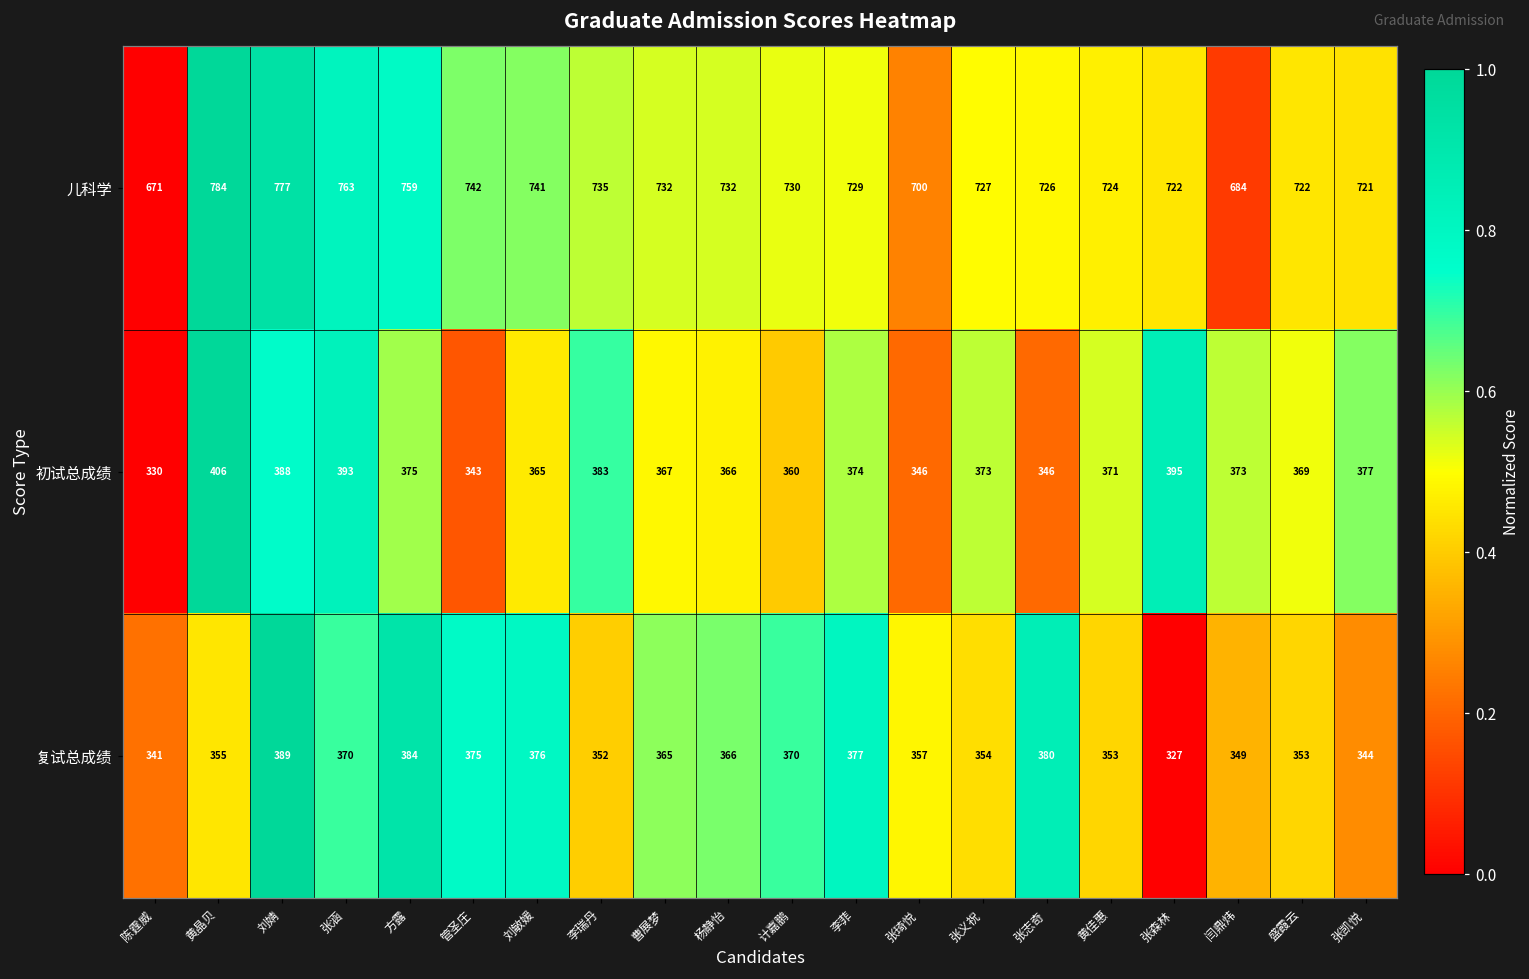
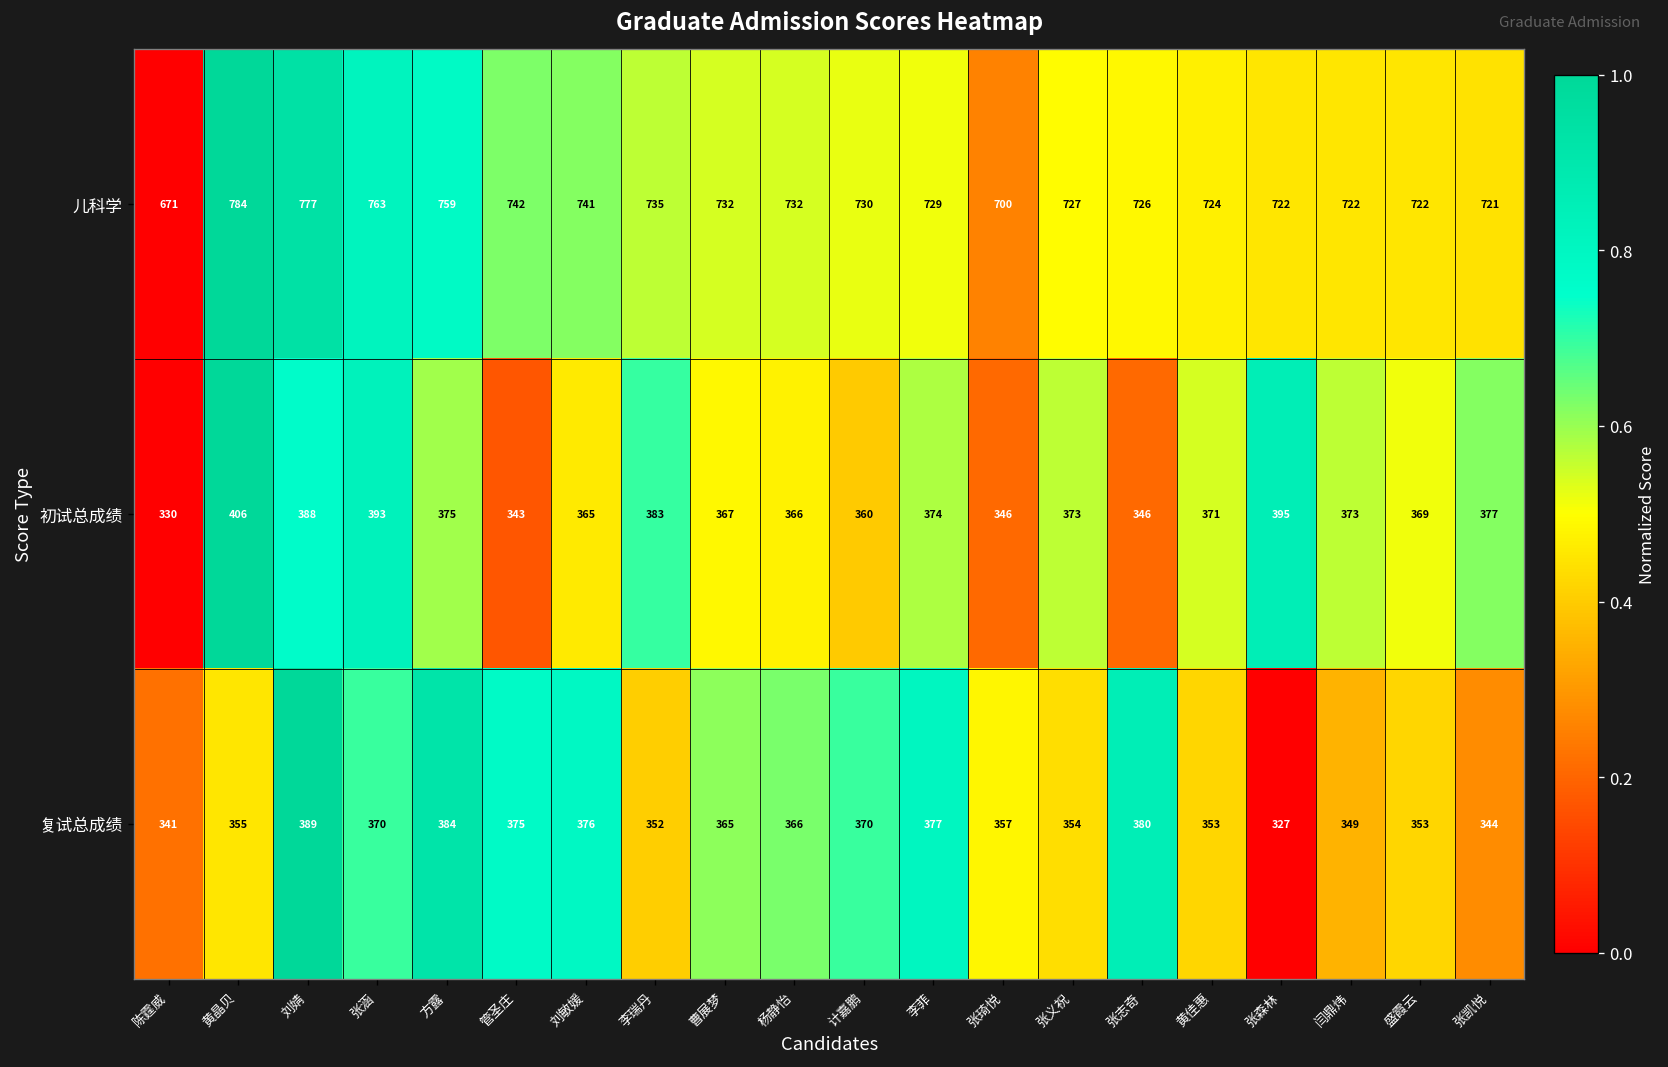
  {
    "儿科学": {
      "陈霆威": 671,
      "黄晶贝": 784,
      "刘婧": 777,
      "张涵": 763,
      "方露": 759,
      "管圣庄": 742,
      "刘敏媛": 741,
      "李瑞丹": 735,
      "曹展梦": 732,
      "杨静怡": 732,
      "计嘉鹏": 730,
      "李菲": 729,
      "张琦悦": 700,
      "张义祝": 727,
      "张志奇": 726,
      "黄佳惠": 724,
      "张森林": 722,
-     "闫鼎炜": 684,
+     "闫鼎炜": 722,
      "盛霞云": 722,
      "张凯悦": 721
    },
    "初试总成绩": {
      "陈霆威": 330,
      "黄晶贝": 406,
      "刘婧": 388,
      "张涵": 393,
      "方露": 375,
      "管圣庄": 343,
      "刘敏媛": 365,
      "李瑞丹": 383,
      "曹展梦": 367,
      "杨静怡": 366,
      "计嘉鹏": 360,
      "李菲": 374,
      "张琦悦": 346,
      "张义祝": 373,
      "张志奇": 346,
      "黄佳惠": 371,
      "张森林": 395,
      "闫鼎炜": 373,
      "盛霞云": 369,
      "张凯悦": 377
    },
    "复试总成绩": {
      "陈霆威": 341,
      "黄晶贝": 355,
      "刘婧": 389,
      "张涵": 370,
      "方露": 384,
      "管圣庄": 375,
      "刘敏媛": 376,
      "李瑞丹": 352,
      "曹展梦": 365,
      "杨静怡": 366,
      "计嘉鹏": 370,
      "李菲": 377,
      "张琦悦": 357,
      "张义祝": 354,
      "张志奇": 380,
      "黄佳惠": 353,
      "张森林": 327,
      "闫鼎炜": 349,
      "盛霞云": 353,
      "张凯悦": 344
    }
  }
